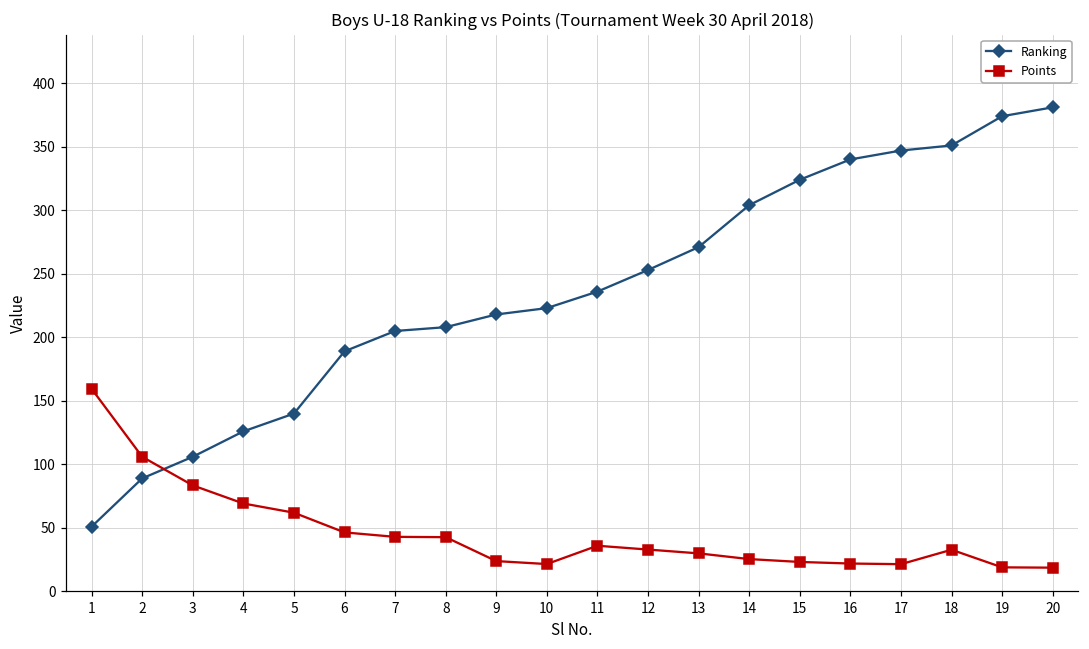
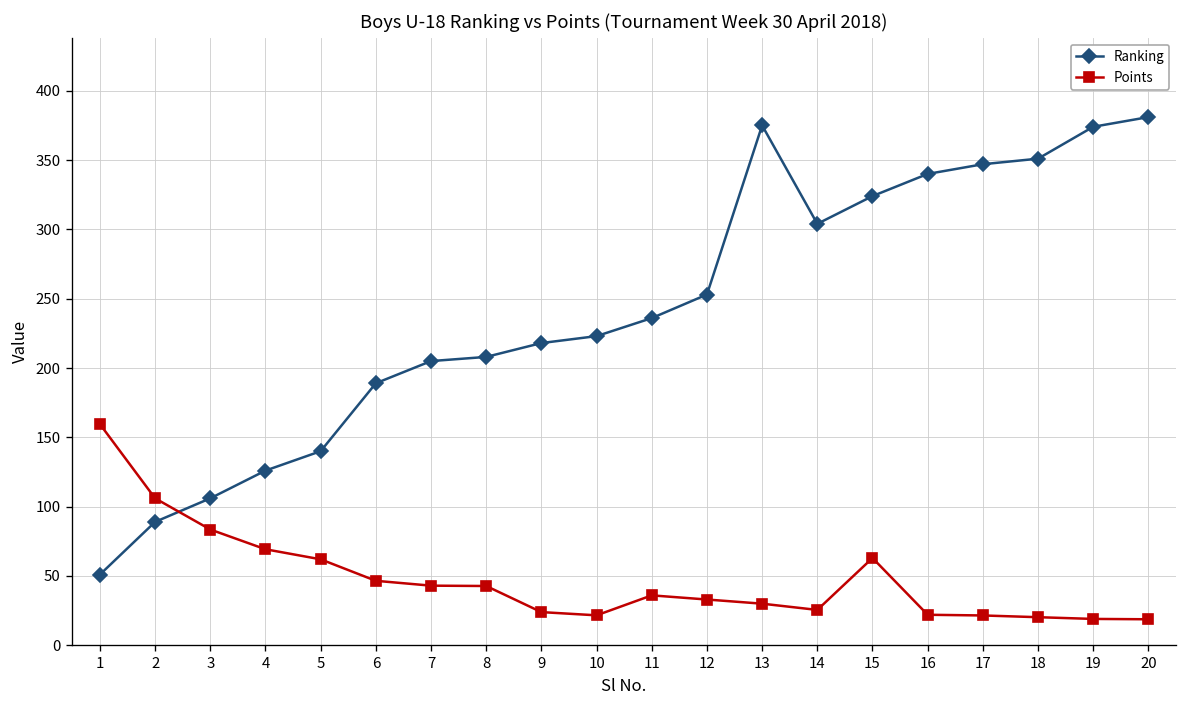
  {
    "Ranking": {
      "1": 51,
      "2": 89,
      "3": 106,
      "4": 126,
      "5": 140,
      "6": 189,
      "7": 205,
      "8": 208,
      "9": 218,
      "10": 223,
      "11": 236,
      "12": 253,
-     "13": 271,
+     "13": 375,
      "14": 304,
      "15": 324,
      "16": 340,
      "17": 347,
      "18": 351,
      "19": 374,
      "20": 381
    },
    "Points": {
      "1": 160,
      "2": 106,
      "3": 84,
      "4": 69,
      "5": 62,
      "6": 47,
      "7": 43,
      "8": 43,
      "9": 24,
      "10": 22,
      "11": 36,
      "12": 33,
      "13": 30,
      "14": 26,
-     "15": 23,
+     "15": 63,
      "16": 22,
      "17": 22,
-     "18": 33,
+     "18": 20,
      "19": 19,
      "20": 19
    }
  }
